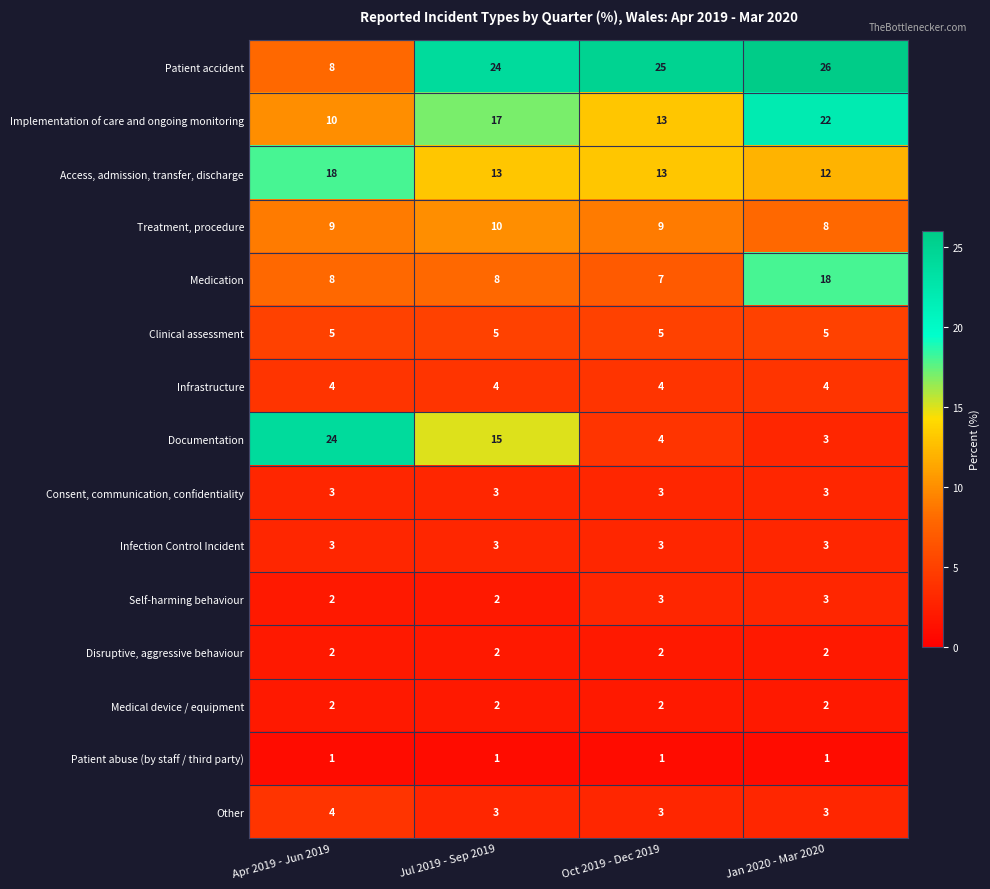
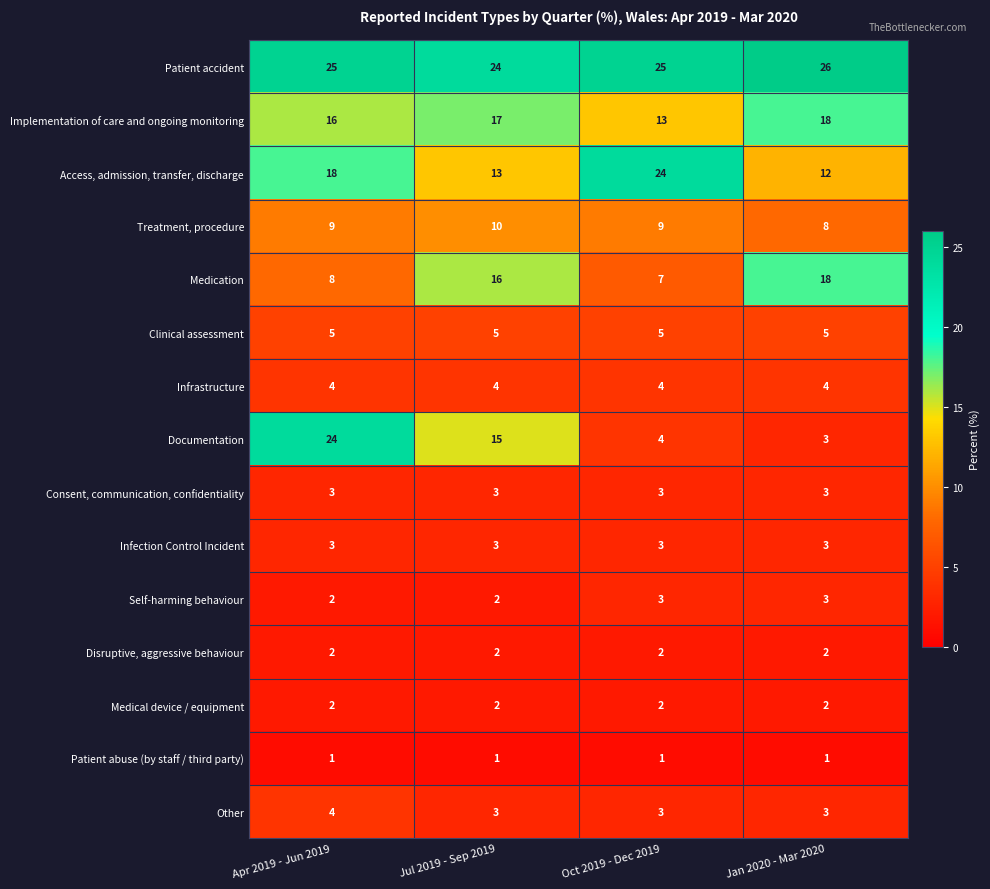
  {
    "Patient accident": {
-     "Apr 2019 - Jun 2019": 8,
+     "Apr 2019 - Jun 2019": 25,
      "Jul 2019 - Sep 2019": 24,
      "Oct 2019 - Dec 2019": 25,
      "Jan 2020 - Mar 2020": 26
    },
    "Implementation of care and ongoing monitoring": {
-     "Apr 2019 - Jun 2019": 10,
+     "Apr 2019 - Jun 2019": 16,
      "Jul 2019 - Sep 2019": 17,
      "Oct 2019 - Dec 2019": 13,
-     "Jan 2020 - Mar 2020": 22
+     "Jan 2020 - Mar 2020": 18
    },
    "Access, admission, transfer, discharge": {
      "Apr 2019 - Jun 2019": 18,
      "Jul 2019 - Sep 2019": 13,
-     "Oct 2019 - Dec 2019": 13,
+     "Oct 2019 - Dec 2019": 24,
      "Jan 2020 - Mar 2020": 12
    },
    "Treatment, procedure": {
      "Apr 2019 - Jun 2019": 9,
      "Jul 2019 - Sep 2019": 10,
      "Oct 2019 - Dec 2019": 9,
      "Jan 2020 - Mar 2020": 8
    },
    "Medication": {
      "Apr 2019 - Jun 2019": 8,
-     "Jul 2019 - Sep 2019": 8,
+     "Jul 2019 - Sep 2019": 16,
      "Oct 2019 - Dec 2019": 7,
      "Jan 2020 - Mar 2020": 18
    },
    "Clinical assessment": {
      "Apr 2019 - Jun 2019": 5,
      "Jul 2019 - Sep 2019": 5,
      "Oct 2019 - Dec 2019": 5,
      "Jan 2020 - Mar 2020": 5
    },
    "Infrastructure": {
      "Apr 2019 - Jun 2019": 4,
      "Jul 2019 - Sep 2019": 4,
      "Oct 2019 - Dec 2019": 4,
      "Jan 2020 - Mar 2020": 4
    },
    "Documentation": {
      "Apr 2019 - Jun 2019": 24,
      "Jul 2019 - Sep 2019": 15,
      "Oct 2019 - Dec 2019": 4,
      "Jan 2020 - Mar 2020": 3
    },
    "Consent, communication, confidentiality": {
      "Apr 2019 - Jun 2019": 3,
      "Jul 2019 - Sep 2019": 3,
      "Oct 2019 - Dec 2019": 3,
      "Jan 2020 - Mar 2020": 3
    },
    "Infection Control Incident": {
      "Apr 2019 - Jun 2019": 3,
      "Jul 2019 - Sep 2019": 3,
      "Oct 2019 - Dec 2019": 3,
      "Jan 2020 - Mar 2020": 3
    },
    "Self-harming behaviour": {
      "Apr 2019 - Jun 2019": 2,
      "Jul 2019 - Sep 2019": 2,
      "Oct 2019 - Dec 2019": 3,
      "Jan 2020 - Mar 2020": 3
    },
    "Disruptive, aggressive behaviour": {
      "Apr 2019 - Jun 2019": 2,
      "Jul 2019 - Sep 2019": 2,
      "Oct 2019 - Dec 2019": 2,
      "Jan 2020 - Mar 2020": 2
    },
    "Medical device / equipment": {
      "Apr 2019 - Jun 2019": 2,
      "Jul 2019 - Sep 2019": 2,
      "Oct 2019 - Dec 2019": 2,
      "Jan 2020 - Mar 2020": 2
    },
    "Patient abuse (by staff / third party)": {
      "Apr 2019 - Jun 2019": 1,
      "Jul 2019 - Sep 2019": 1,
      "Oct 2019 - Dec 2019": 1,
      "Jan 2020 - Mar 2020": 1
    },
    "Other": {
      "Apr 2019 - Jun 2019": 4,
      "Jul 2019 - Sep 2019": 3,
      "Oct 2019 - Dec 2019": 3,
      "Jan 2020 - Mar 2020": 3
    }
  }
